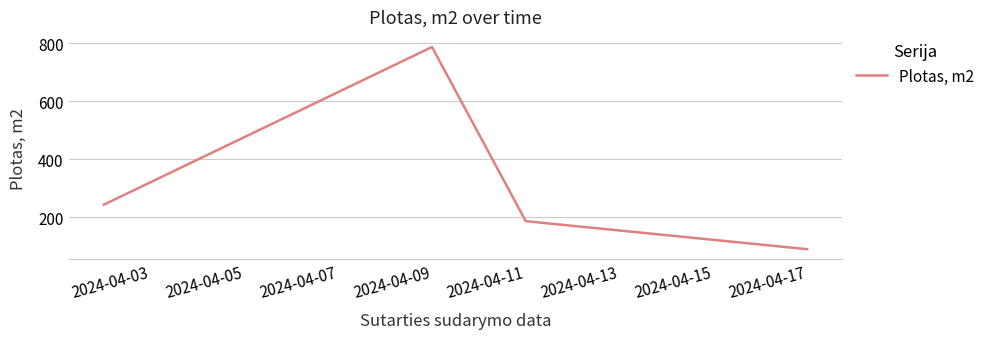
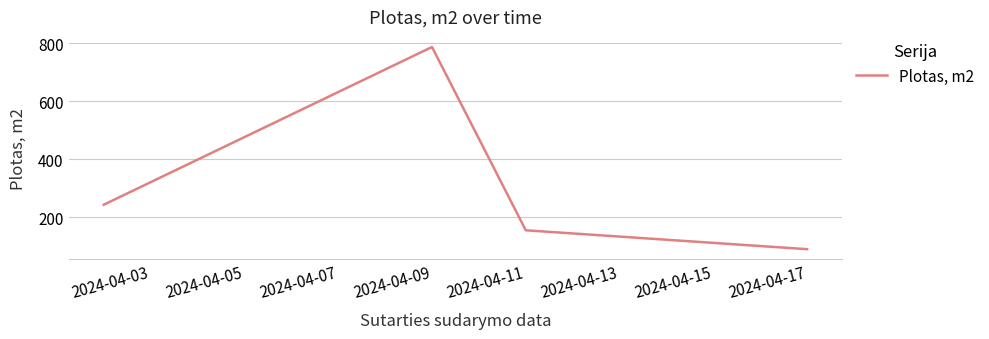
  {
    "2024-04-09": 790,
-   "2024-04-11": 190,
+   "2024-04-11": 150,
    "2024-04-17": 90
  }
